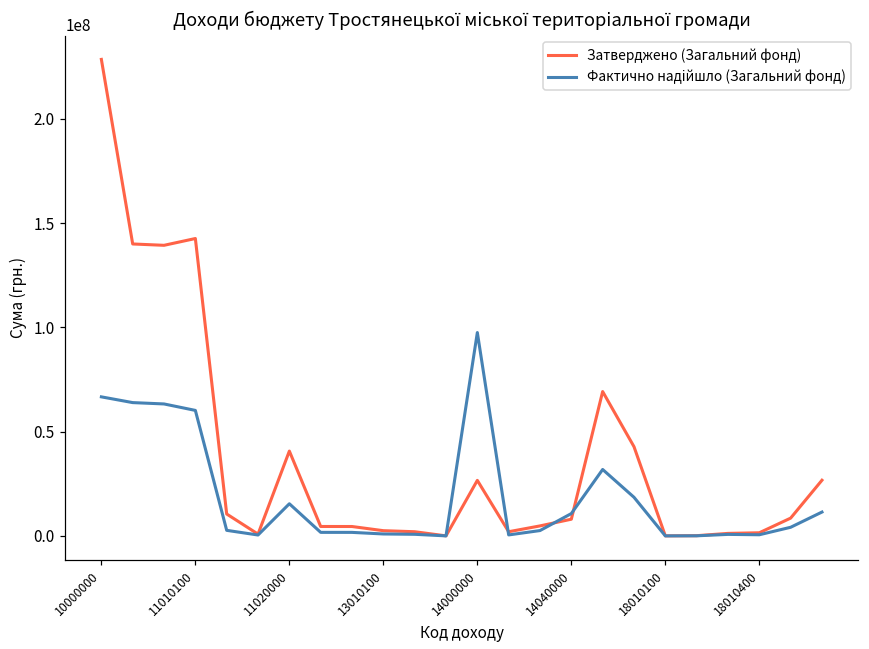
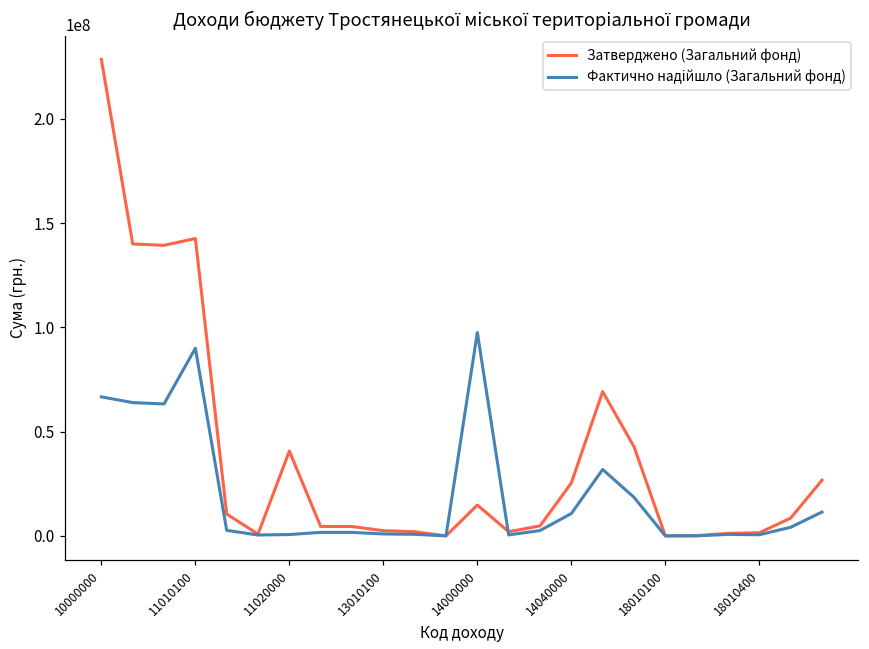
  {
    "Затверджено (Загальний фонд)": {
      "10000000": 229000000,
      "11010100": 143000000,
      "11020000": 41000000,
      "13010100": 3000000,
-     "14000000": 27000000,
-     "14040000": 8000000
+     "14000000": 15000000,
+     "14040000": 25000000
    },
    "Фактично надійшло (Загальний фонд)": {
      "10000000": 67000000,
-     "11010100": 60000000,
-     "11020000": 15000000,
+     "11010100": 90000000,
+     "11020000": 1000000,
      "13010100": 1000000,
      "14000000": 98000000,
      "14040000": 11000000
    }
  }
